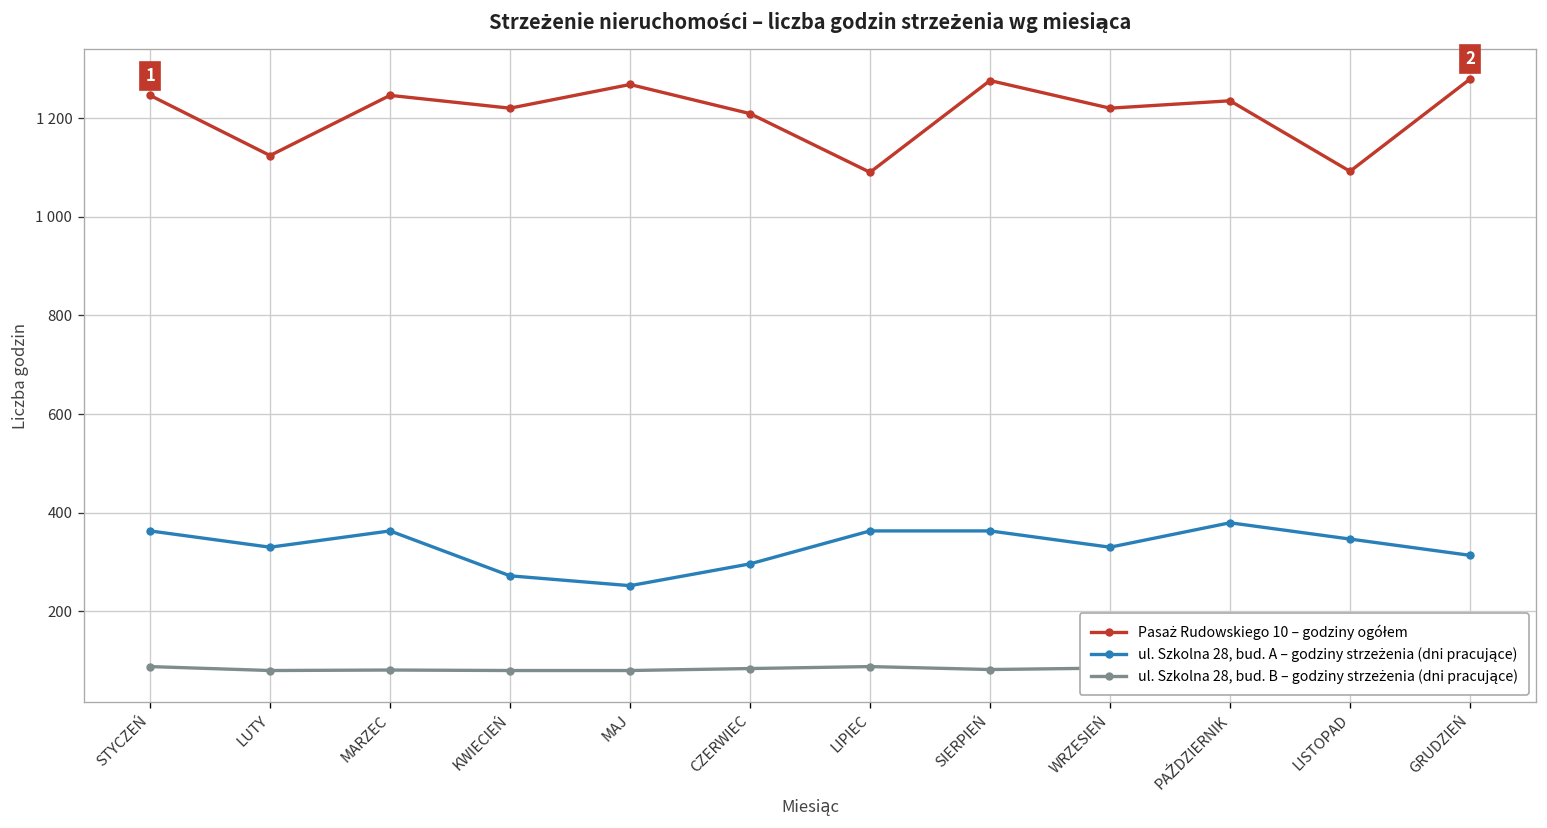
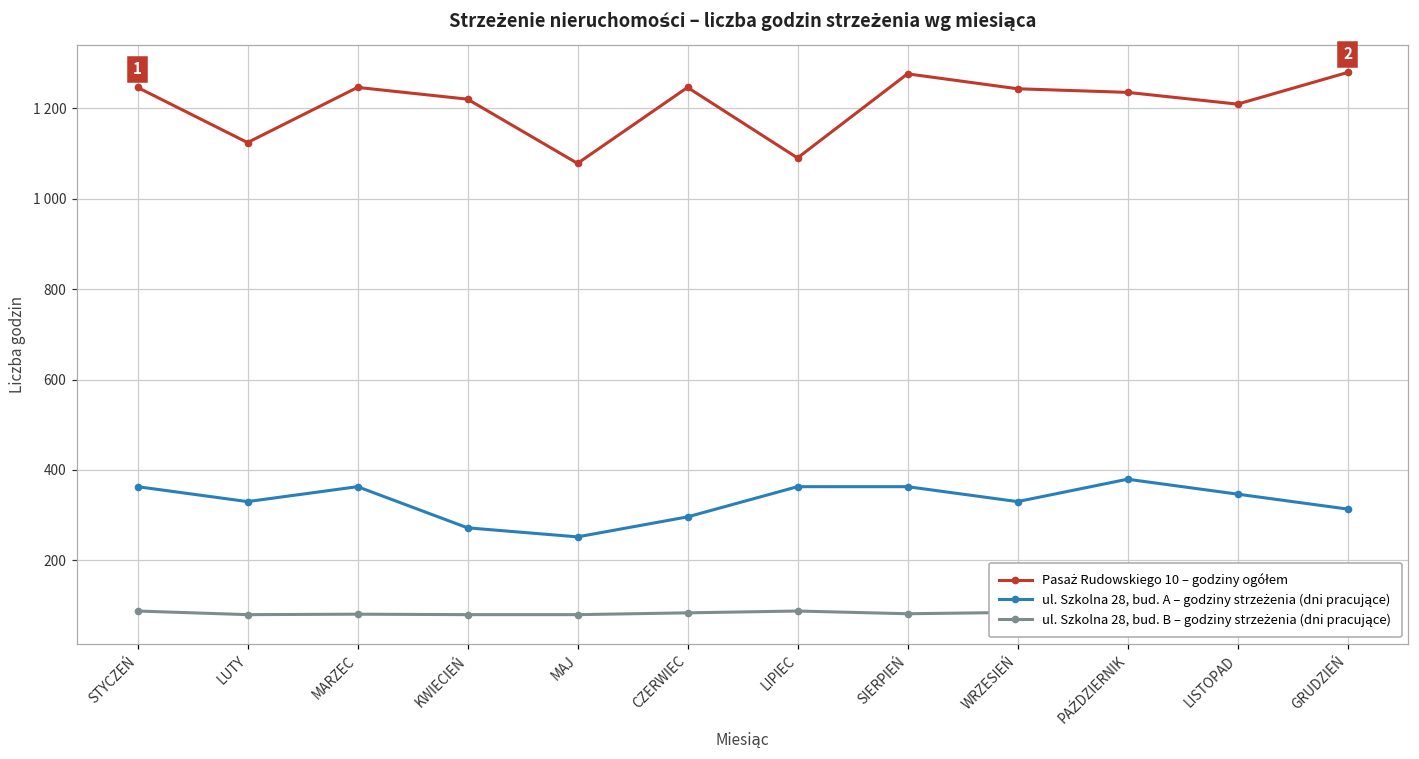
  {
    "Pasaż Rudowskiego 10 – godziny ogółem": {
      "LUTY": 1120,
      "MARZEC": 1250,
      "KWIECIEŃ": 1220,
-     "MAJ": 1270,
-     "CZERWIEC": 1210,
+     "MAJ": 1080,
+     "CZERWIEC": 1250,
      "LIPIEC": 1090,
      "SIERPIEŃ": 1280,
-     "WRZESIEŃ": 1220,
+     "WRZESIEŃ": 1240,
      "PAŹDZIERNIK": 1240,
-     "LISTOPAD": 1090
+     "LISTOPAD": 1210
    },
    "ul. Szkolna 28, bud. A – godziny strzeżenia (dni pracujące)": {
      "STYCZEŃ": 360,
      "LUTY": 330,
      "MARZEC": 360,
      "KWIECIEŃ": 270,
      "MAJ": 250,
      "CZERWIEC": 300,
      "LIPIEC": 360,
      "SIERPIEŃ": 360,
      "WRZESIEŃ": 330,
      "PAŹDZIERNIK": 380,
      "LISTOPAD": 350,
      "GRUDZIEŃ": 310
    },
    "ul. Szkolna 28, bud. B – godziny strzeżenia (dni pracujące)": {
      "STYCZEŃ": 90,
      "LUTY": 80,
      "MARZEC": 80,
      "KWIECIEŃ": 80,
      "MAJ": 80,
      "CZERWIEC": 80,
      "LIPIEC": 90,
      "SIERPIEŃ": 80
    }
  }
